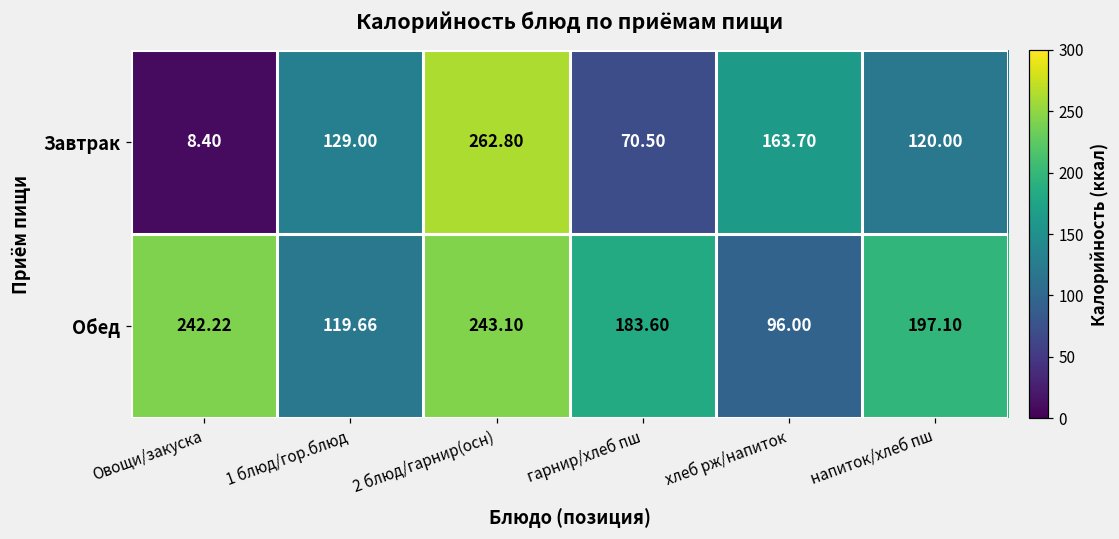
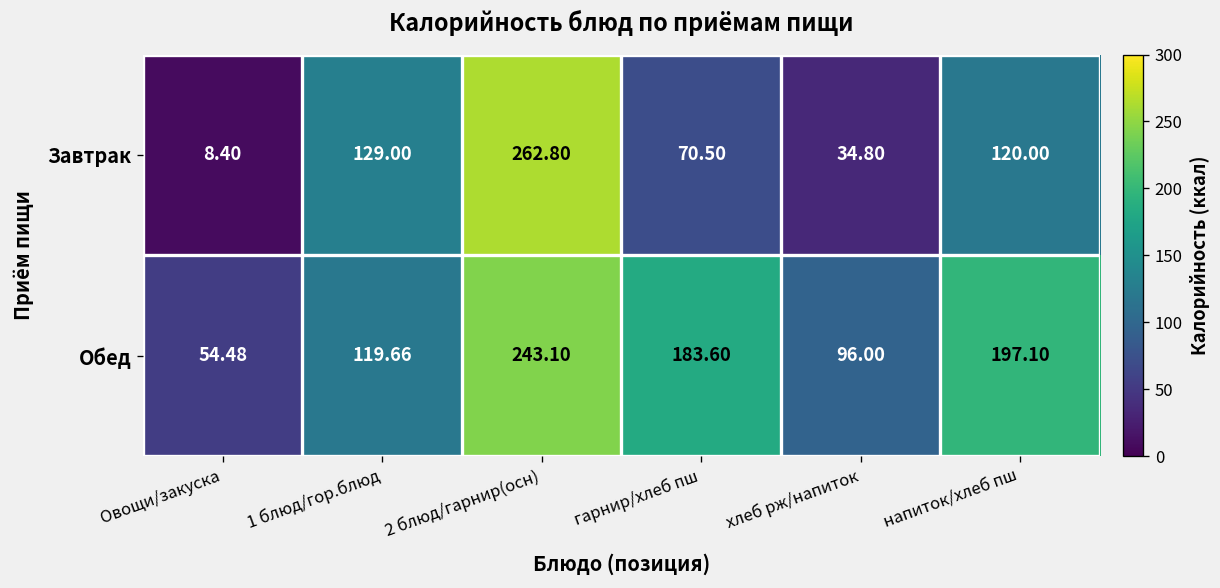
  {
    "Завтрак": {
      "Овощи/закуска": 8.40,
      "1 блюд/гор.блюд": 129.00,
      "2 блюд/гарнир(осн)": 262.80,
      "гарнир/хлеб пш": 70.50,
-     "хлеб рж/напиток": 163.70,
+     "хлеб рж/напиток": 34.80,
      "напиток/хлеб пш": 120.00
    },
    "Обед": {
-     "Овощи/закуска": 242.22,
+     "Овощи/закуска": 54.48,
      "1 блюд/гор.блюд": 119.66,
      "2 блюд/гарнир(осн)": 243.10,
      "гарнир/хлеб пш": 183.60,
      "хлеб рж/напиток": 96.00,
      "напиток/хлеб пш": 197.10
    }
  }
